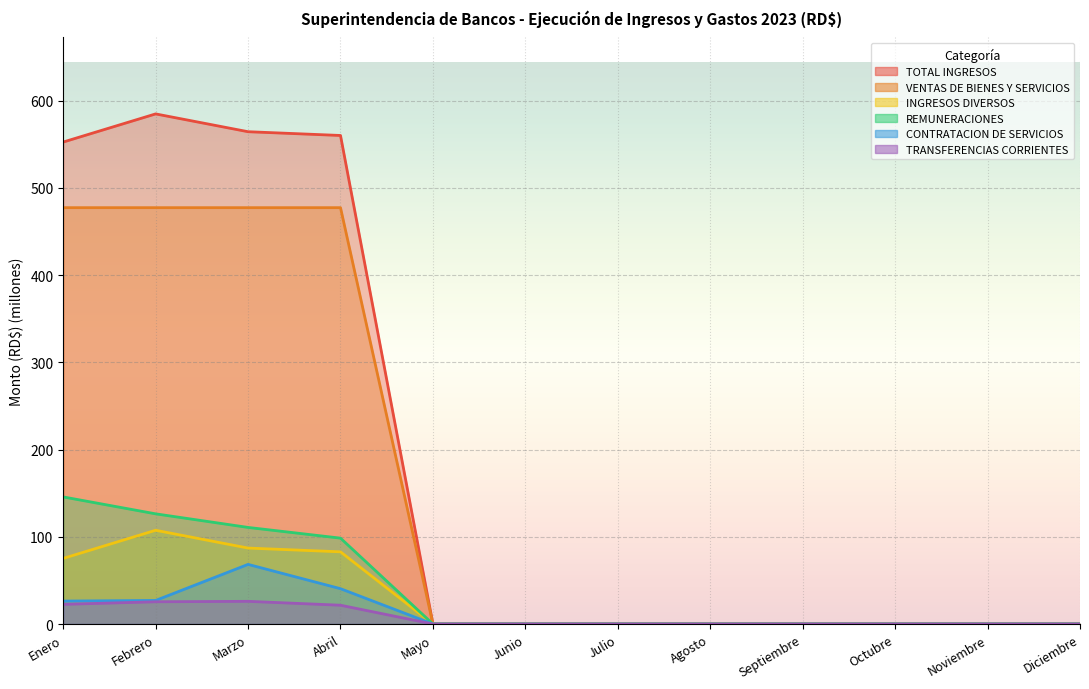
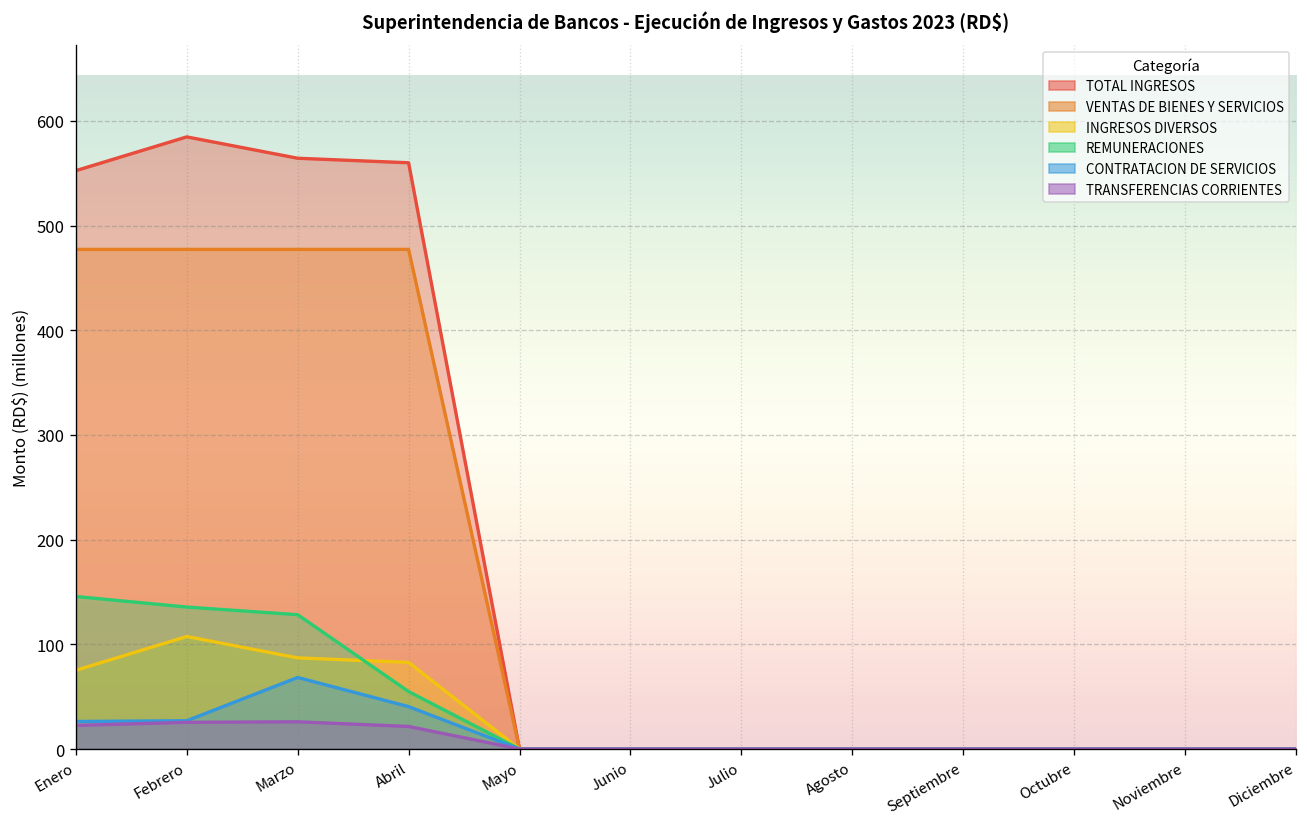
  {
    "REMUNERACIONES": {
      "Enero": 150,
-     "Febrero": 130,
-     "Marzo": 110,
-     "Abril": 100
+     "Febrero": 140,
+     "Marzo": 130,
+     "Abril": 50
    },
    "CONTRATACION DE SERVICIOS": {
      "Enero": 30,
      "Marzo": 70,
      "Abril": 40
    },
    "TRANSFERENCIAS CORRIENTES": {
      "Enero": 20,
      "Marzo": 30,
      "Abril": 20
    }
  }
